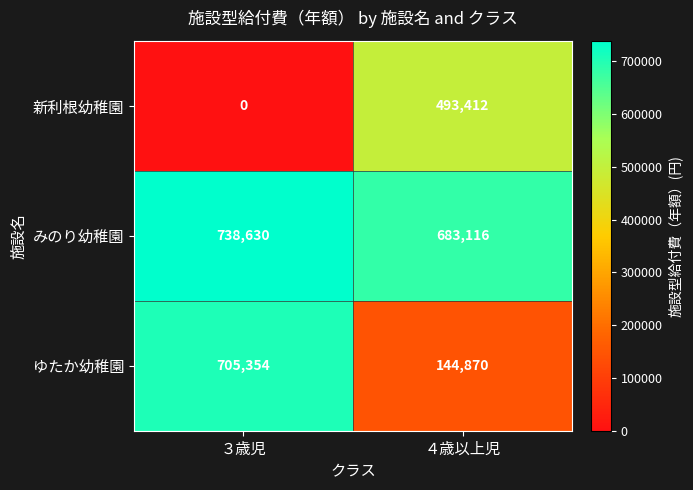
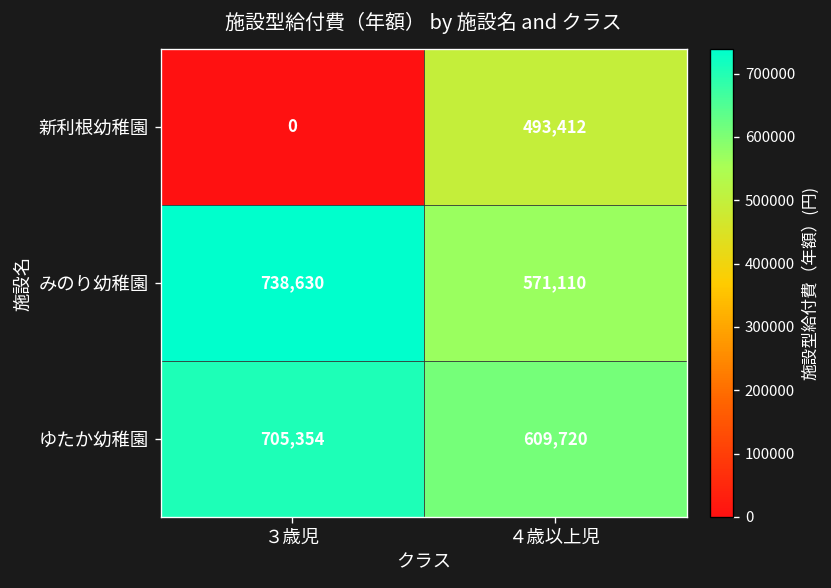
  {
    "新利根幼稚園": {
      "３歳児": "0",
      "４歳以上児": "493,412"
    },
    "みのり幼稚園": {
      "３歳児": "738,630",
-     "４歳以上児": "683,116"
+     "４歳以上児": "571,110"
    },
    "ゆたか幼稚園": {
      "３歳児": "705,354",
-     "４歳以上児": "144,870"
+     "４歳以上児": "609,720"
    }
  }
